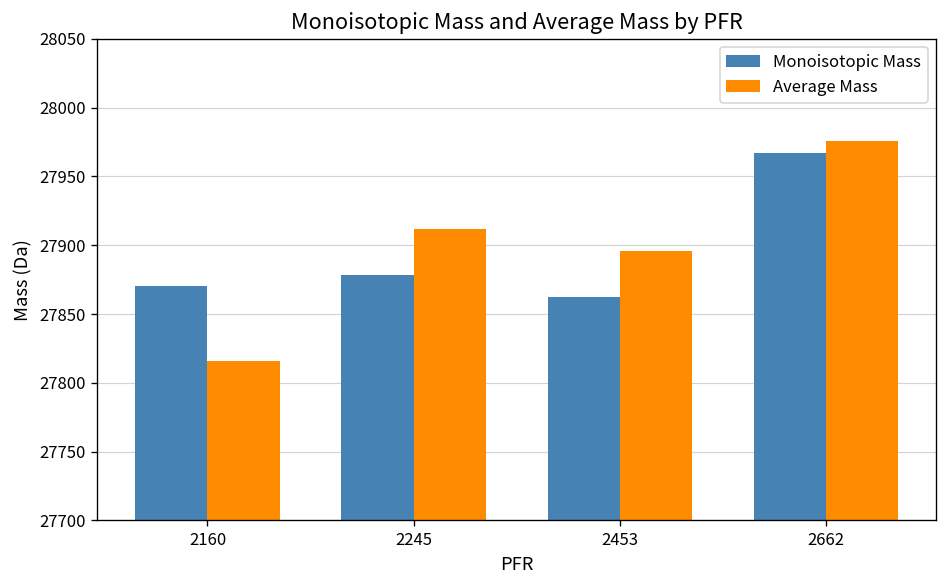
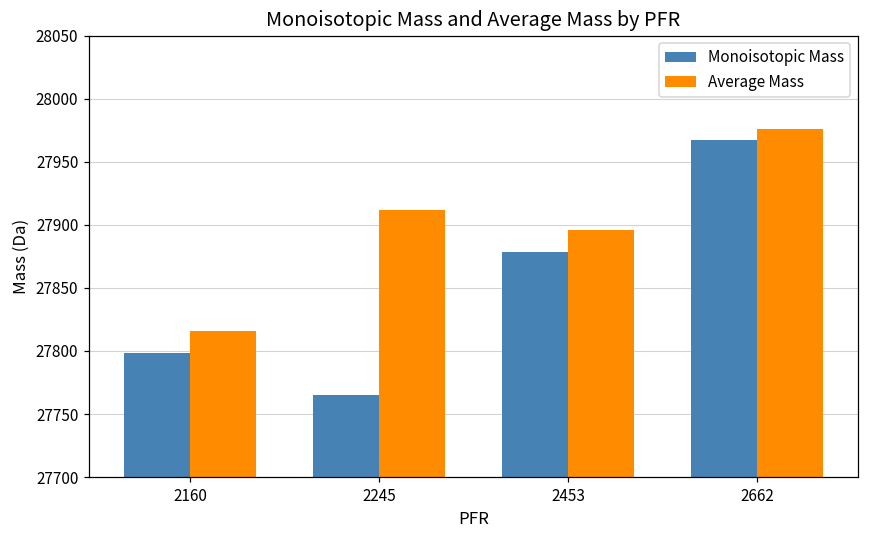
  {
    "Monoisotopic Mass": {
-     "2160": 27870,
-     "2245": 27879,
-     "2453": 27863,
+     "2160": 27799,
+     "2245": 27765,
+     "2453": 27879,
      "2662": 27967
    },
    "Average Mass": {
      "2160": 27816,
      "2245": 27911,
      "2453": 27896,
      "2662": 27976
    }
  }
